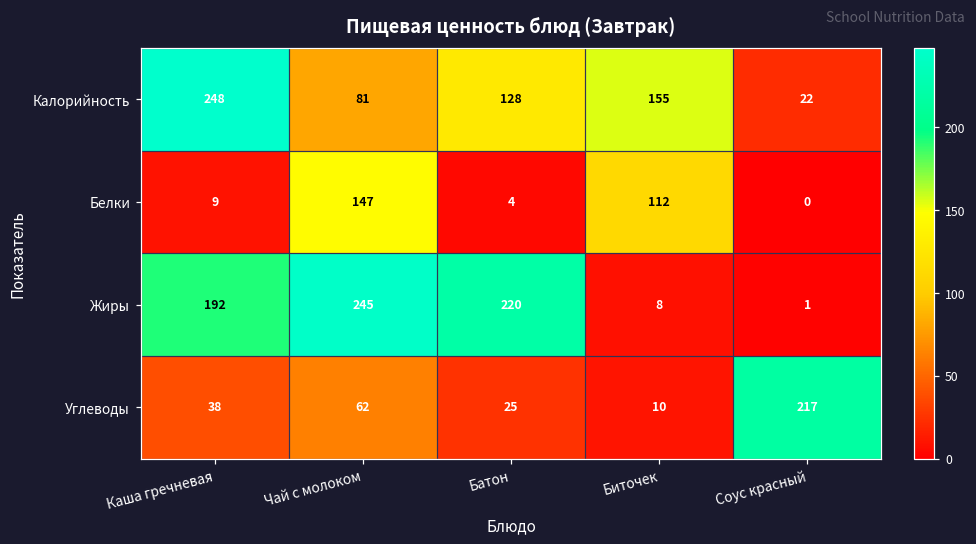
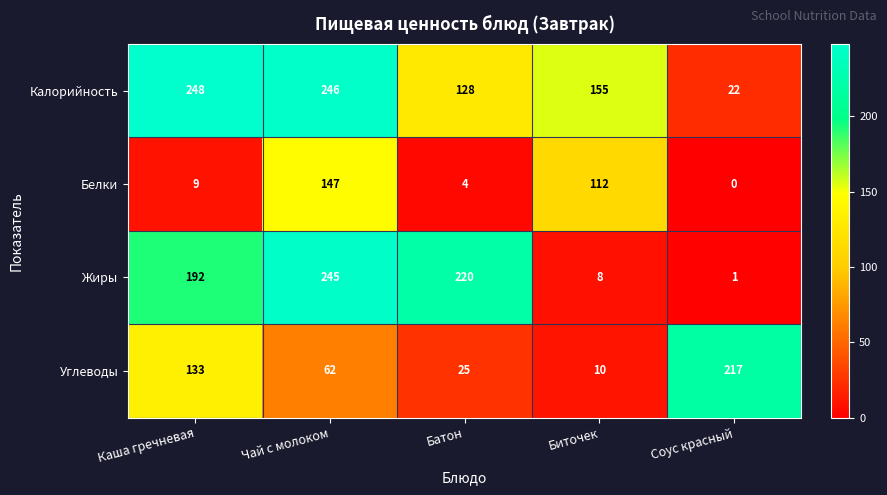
  {
    "Калорийность": {
      "Каша гречневая": 248,
-     "Чай с молоком": 81,
+     "Чай с молоком": 246,
      "Батон": 128,
      "Биточек": 155,
      "Соус красный": 22
    },
    "Белки": {
      "Каша гречневая": 9,
      "Чай с молоком": 147,
      "Батон": 4,
      "Биточек": 112,
      "Соус красный": 0
    },
    "Жиры": {
      "Каша гречневая": 192,
      "Чай с молоком": 245,
      "Батон": 220,
      "Биточек": 8,
      "Соус красный": 1
    },
    "Углеводы": {
-     "Каша гречневая": 38,
+     "Каша гречневая": 133,
      "Чай с молоком": 62,
      "Батон": 25,
      "Биточек": 10,
      "Соус красный": 217
    }
  }
